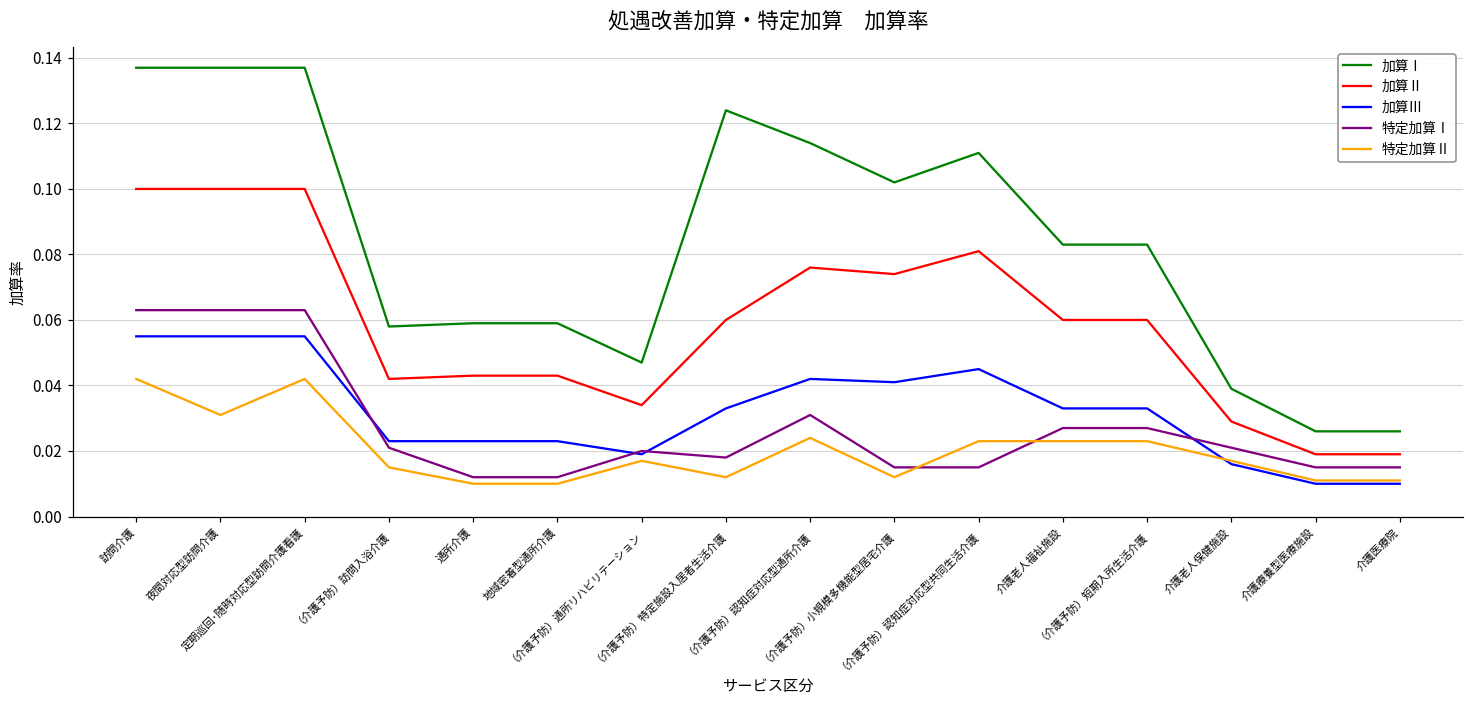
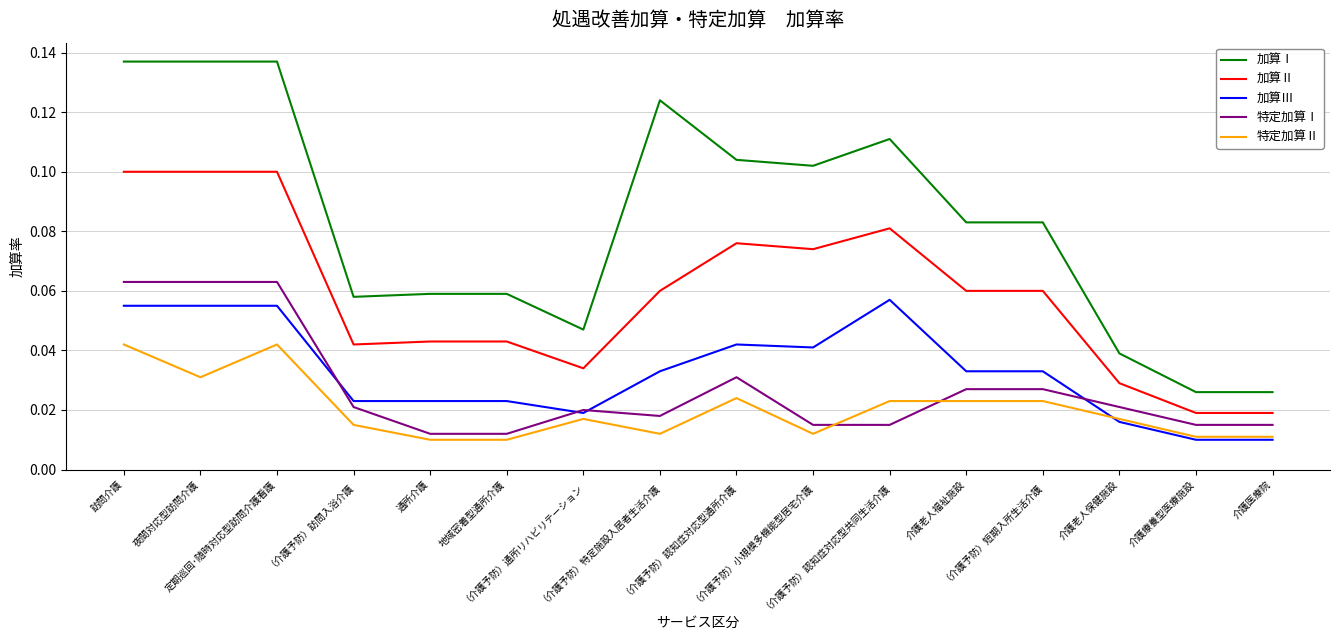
  {
    "加算Ⅰ": {
      "訪問介護": 0.137,
      "夜間対応型訪問介護": 0.137,
      "定期巡回･随時対応型訪問介護看護": 0.137,
      "（介護予防）訪問入浴介護": 0.058,
      "通所介護": 0.059,
      "地域密着型通所介護": 0.059,
      "（介護予防）通所リハビリテーション": 0.047,
      "（介護予防）特定施設入居者生活介護": 0.124,
-     "（介護予防）認知症対応型通所介護": 0.114,
+     "（介護予防）認知症対応型通所介護": 0.104,
      "（介護予防）小規模多機能型居宅介護": 0.102,
      "（介護予防）認知症対応型共同生活介護": 0.111,
      "介護老人福祉施設": 0.083,
      "（介護予防）短期入所生活介護": 0.083,
      "介護老人保健施設": 0.039,
      "介護療養型医療施設": 0.026,
      "介護医療院": 0.026
    },
    "加算Ⅱ": {
      "訪問介護": 0.100,
      "夜間対応型訪問介護": 0.100,
      "定期巡回･随時対応型訪問介護看護": 0.100,
      "（介護予防）訪問入浴介護": 0.042,
      "通所介護": 0.043,
      "地域密着型通所介護": 0.043,
      "（介護予防）通所リハビリテーション": 0.034,
      "（介護予防）特定施設入居者生活介護": 0.060,
      "（介護予防）認知症対応型通所介護": 0.076,
      "（介護予防）小規模多機能型居宅介護": 0.074,
      "（介護予防）認知症対応型共同生活介護": 0.081,
      "介護老人福祉施設": 0.060,
      "（介護予防）短期入所生活介護": 0.060,
      "介護老人保健施設": 0.029,
      "介護療養型医療施設": 0.019,
      "介護医療院": 0.019
    },
    "加算Ⅲ": {
      "訪問介護": 0.055,
      "夜間対応型訪問介護": 0.055,
      "定期巡回･随時対応型訪問介護看護": 0.055,
      "（介護予防）訪問入浴介護": 0.023,
      "通所介護": 0.023,
      "地域密着型通所介護": 0.023,
      "（介護予防）通所リハビリテーション": 0.019,
      "（介護予防）特定施設入居者生活介護": 0.033,
      "（介護予防）認知症対応型通所介護": 0.042,
      "（介護予防）小規模多機能型居宅介護": 0.041,
-     "（介護予防）認知症対応型共同生活介護": 0.045,
+     "（介護予防）認知症対応型共同生活介護": 0.057,
      "介護老人福祉施設": 0.033,
      "（介護予防）短期入所生活介護": 0.033,
      "介護老人保健施設": 0.016,
      "介護療養型医療施設": 0.010,
      "介護医療院": 0.010
    },
    "特定加算Ⅰ": {
      "訪問介護": 0.063,
      "夜間対応型訪問介護": 0.063,
      "定期巡回･随時対応型訪問介護看護": 0.063,
      "（介護予防）訪問入浴介護": 0.021,
      "通所介護": 0.012,
      "地域密着型通所介護": 0.012,
      "（介護予防）通所リハビリテーション": 0.020,
      "（介護予防）特定施設入居者生活介護": 0.018,
      "（介護予防）認知症対応型通所介護": 0.031,
      "（介護予防）小規模多機能型居宅介護": 0.015,
      "（介護予防）認知症対応型共同生活介護": 0.015,
      "介護老人福祉施設": 0.027,
      "（介護予防）短期入所生活介護": 0.027,
      "介護老人保健施設": 0.021,
      "介護療養型医療施設": 0.015,
      "介護医療院": 0.015
    },
    "特定加算Ⅱ": {
      "訪問介護": 0.042,
      "夜間対応型訪問介護": 0.031,
      "定期巡回･随時対応型訪問介護看護": 0.042,
      "（介護予防）訪問入浴介護": 0.015,
      "通所介護": 0.010,
      "地域密着型通所介護": 0.010,
      "（介護予防）通所リハビリテーション": 0.017,
      "（介護予防）特定施設入居者生活介護": 0.012,
      "（介護予防）認知症対応型通所介護": 0.024,
      "（介護予防）小規模多機能型居宅介護": 0.012,
      "（介護予防）認知症対応型共同生活介護": 0.023,
      "介護老人福祉施設": 0.023,
      "（介護予防）短期入所生活介護": 0.023,
      "介護老人保健施設": 0.017,
      "介護療養型医療施設": 0.011,
      "介護医療院": 0.011
    }
  }
